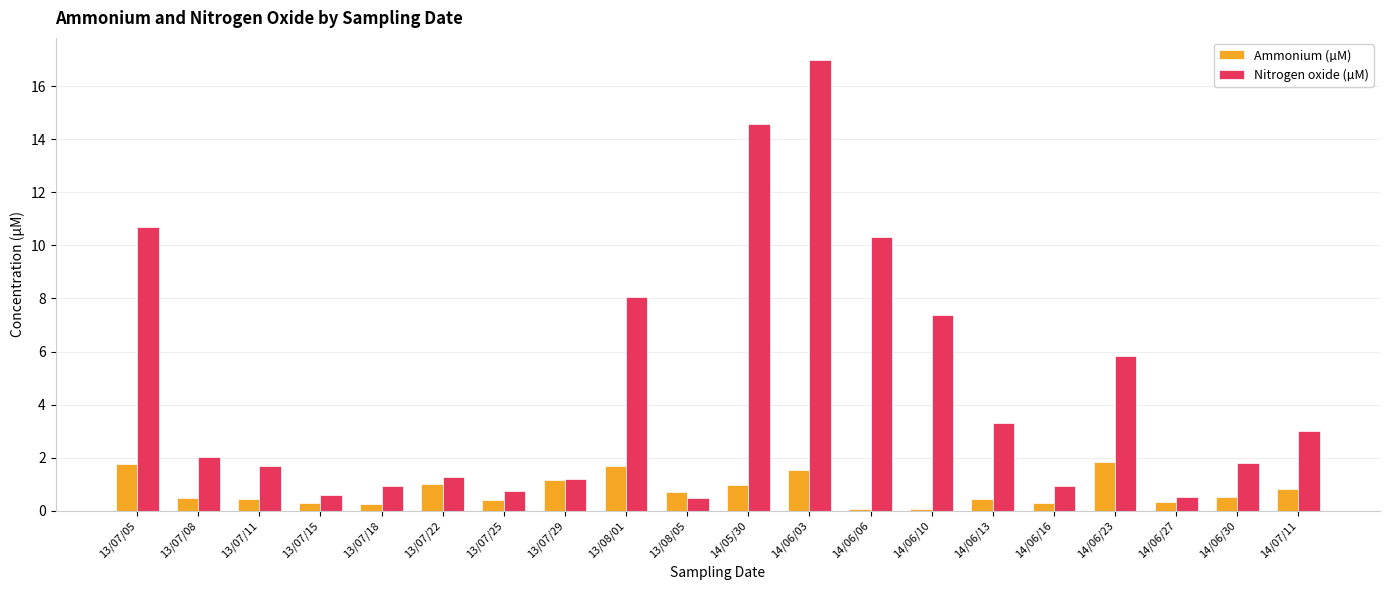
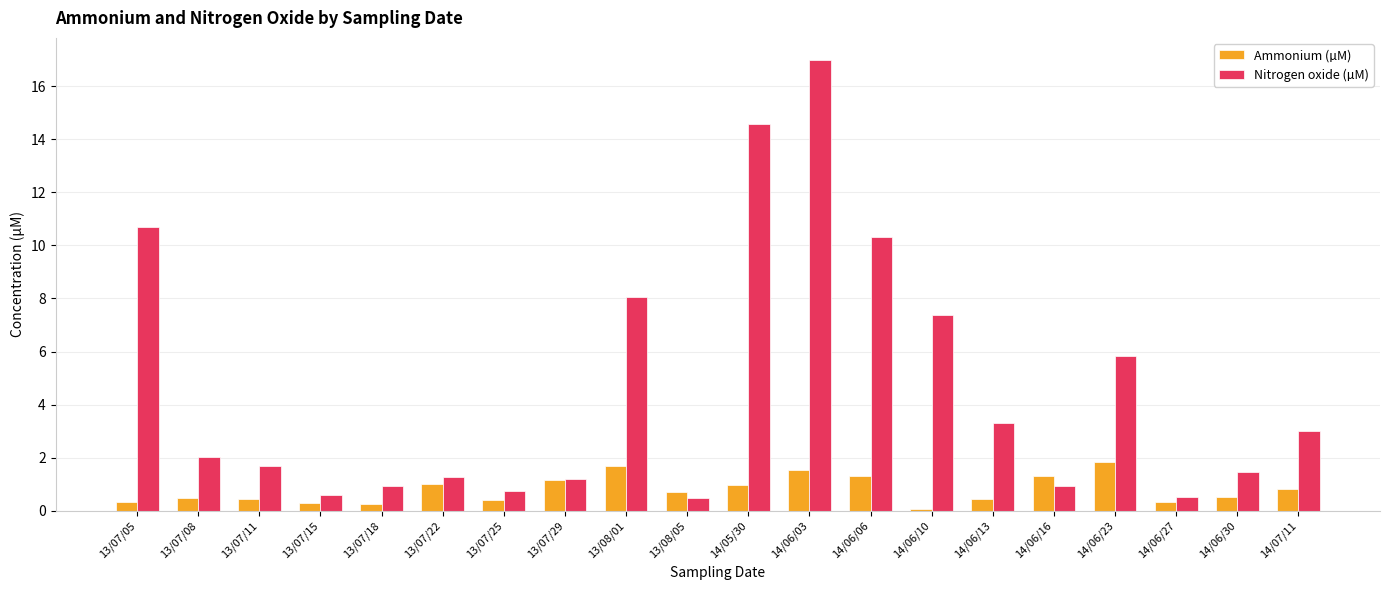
  {
    "Ammonium (µM)": {
-     "13/07/05": 1.8,
+     "13/07/05": 0.3,
      "13/07/08": 0.5,
      "13/07/11": 0.4,
      "13/07/15": 0.3,
      "13/07/18": 0.3,
      "13/07/22": 1.0,
      "13/07/25": 0.4,
      "13/07/29": 1.2,
      "13/08/01": 1.7,
      "13/08/05": 0.7,
      "14/05/30": 1.0,
      "14/06/03": 1.5,
-     "14/06/06": 0.1,
+     "14/06/06": 1.3,
      "14/06/13": 0.4,
-     "14/06/16": 0.3,
+     "14/06/16": 1.3,
      "14/06/23": 1.8,
      "14/06/27": 0.3,
      "14/06/30": 0.5,
      "14/07/11": 0.8
    },
    "Nitrogen oxide (µM)": {
      "13/07/05": 10.7,
      "13/07/08": 2.0,
      "13/07/11": 1.7,
      "13/07/15": 0.6,
      "13/07/18": 0.9,
      "13/07/22": 1.3,
      "13/07/25": 0.8,
      "13/07/29": 1.2,
      "13/08/01": 8.1,
      "13/08/05": 0.5,
      "14/05/30": 14.6,
      "14/06/03": 17.0,
      "14/06/06": 10.3,
      "14/06/10": 7.4,
      "14/06/13": 3.3,
      "14/06/16": 1.0,
      "14/06/23": 5.8,
      "14/06/27": 0.5,
-     "14/06/30": 1.8,
+     "14/06/30": 1.5,
      "14/07/11": 3.0
    }
  }
